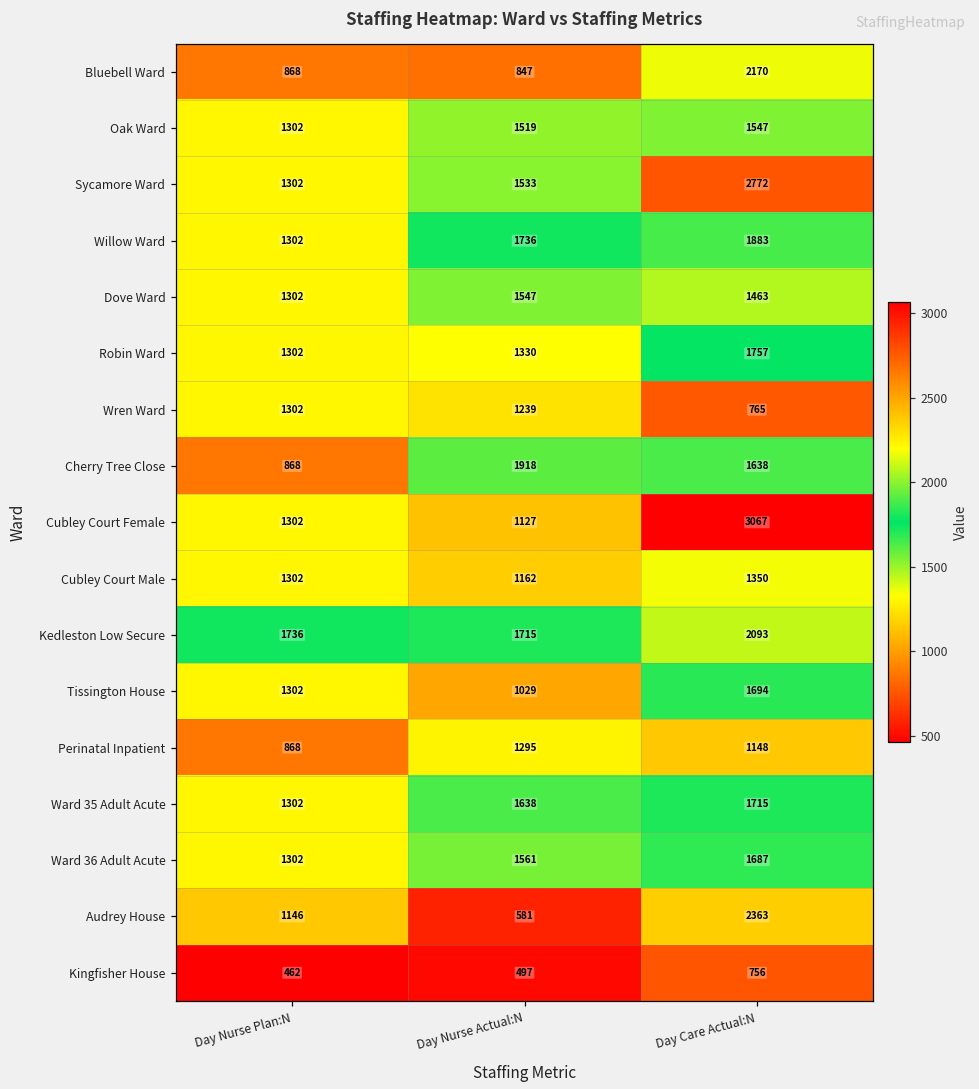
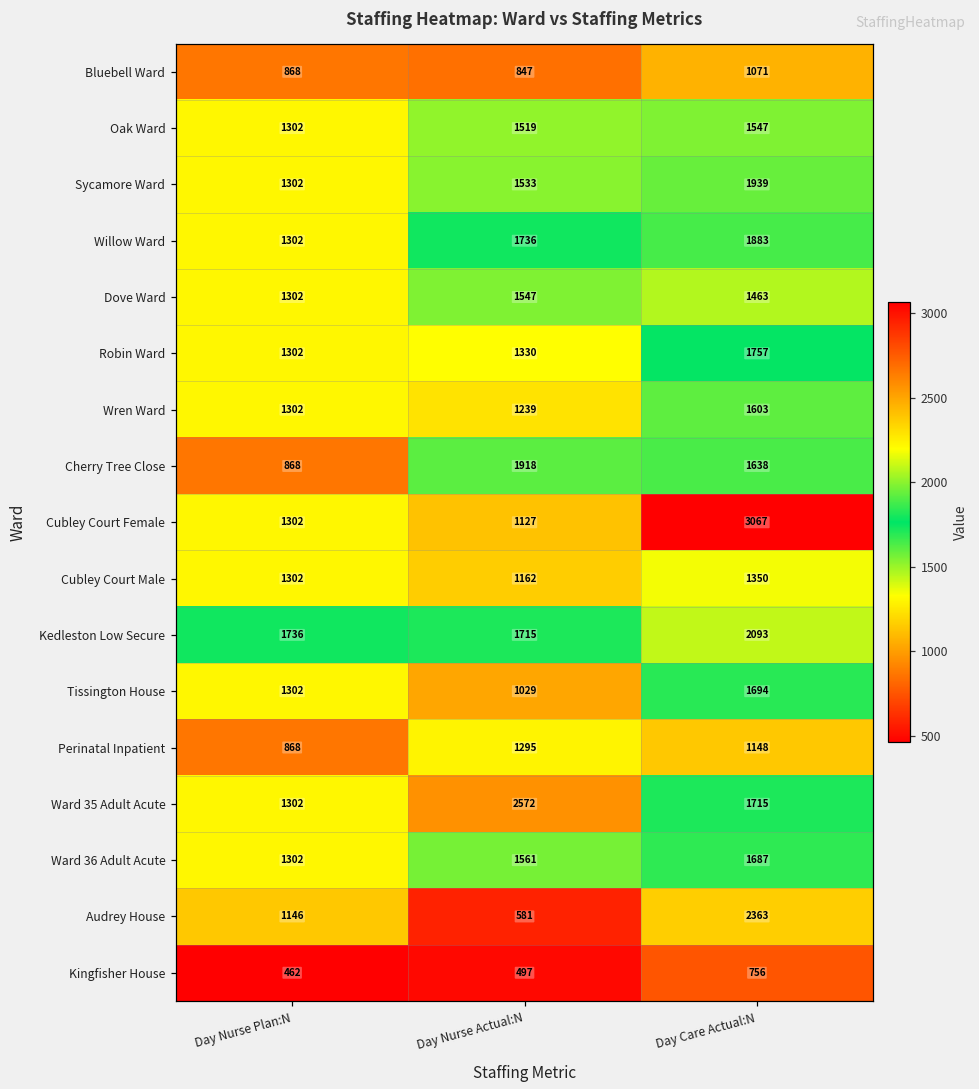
  {
    "Bluebell Ward": {
-     "Day Care Actual:N": 2170
+     "Day Care Actual:N": 1071
    },
    "Sycamore Ward": {
-     "Day Care Actual:N": 2772
+     "Day Care Actual:N": 1939
    },
    "Wren Ward": {
-     "Day Care Actual:N": 765
+     "Day Care Actual:N": 1603
    },
    "Ward 35 Adult Acute": {
-     "Day Nurse Actual:N": 1638
+     "Day Nurse Actual:N": 2572
    }
  }
